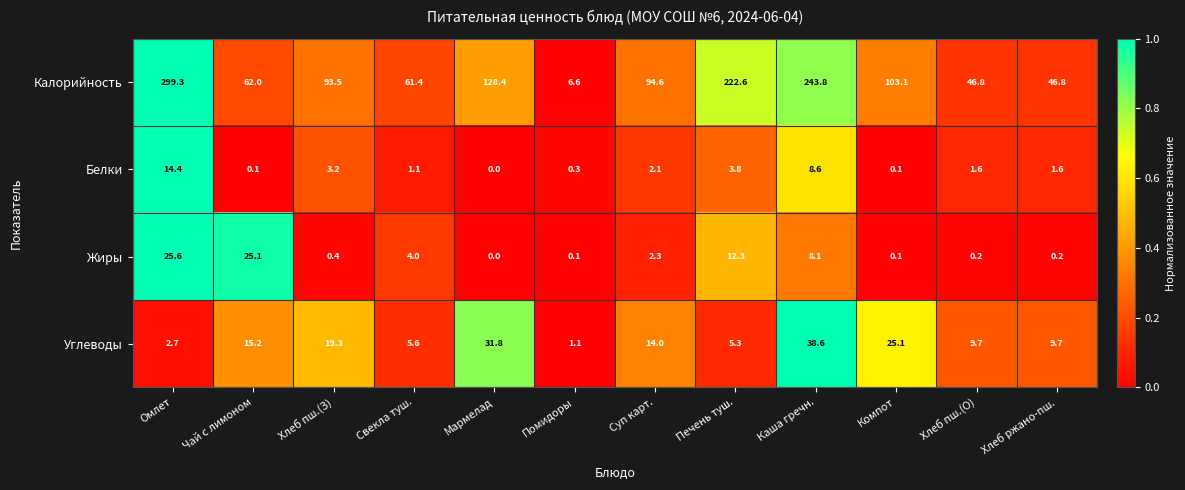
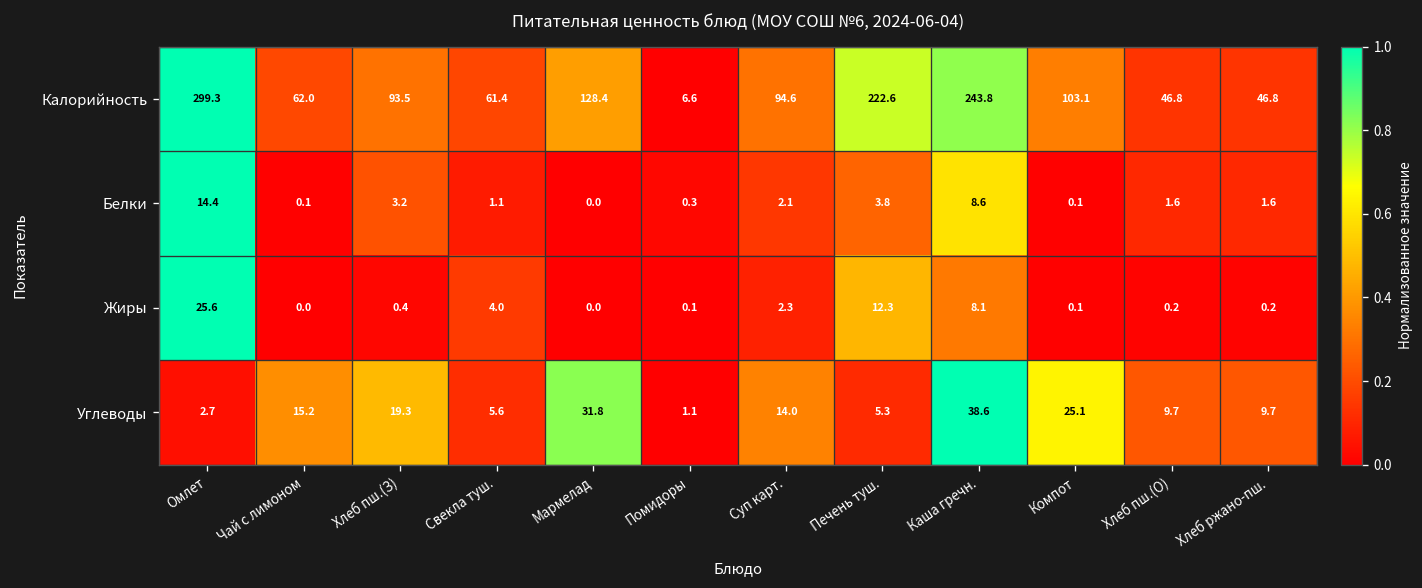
  {
    "Калорийность": {
      "Омлет": 299.3,
      "Чай с лимоном": 62.0,
      "Хлеб пш.(З)": 93.5,
      "Свекла туш.": 61.4,
      "Мармелад": 128.4,
      "Помидоры": 6.6,
      "Суп карт.": 94.6,
      "Печень туш.": 222.6,
      "Каша гречн.": 243.8,
      "Компот": 103.1,
      "Хлеб пш.(О)": 46.8,
      "Хлеб ржано-пш.": 46.8
    },
    "Белки": {
      "Омлет": 14.4,
      "Чай с лимоном": 0.1,
      "Хлеб пш.(З)": 3.2,
      "Свекла туш.": 1.1,
      "Мармелад": 0.0,
      "Помидоры": 0.3,
      "Суп карт.": 2.1,
      "Печень туш.": 3.8,
      "Каша гречн.": 8.6,
      "Компот": 0.1,
      "Хлеб пш.(О)": 1.6,
      "Хлеб ржано-пш.": 1.6
    },
    "Жиры": {
      "Омлет": 25.6,
-     "Чай с лимоном": 25.1,
+     "Чай с лимоном": 0.0,
      "Хлеб пш.(З)": 0.4,
      "Свекла туш.": 4.0,
      "Мармелад": 0.0,
      "Помидоры": 0.1,
      "Суп карт.": 2.3,
      "Печень туш.": 12.3,
      "Каша гречн.": 8.1,
      "Компот": 0.1,
      "Хлеб пш.(О)": 0.2,
      "Хлеб ржано-пш.": 0.2
    },
    "Углеводы": {
      "Омлет": 2.7,
      "Чай с лимоном": 15.2,
      "Хлеб пш.(З)": 19.3,
      "Свекла туш.": 5.6,
      "Мармелад": 31.8,
      "Помидоры": 1.1,
      "Суп карт.": 14.0,
      "Печень туш.": 5.3,
      "Каша гречн.": 38.6,
      "Компот": 25.1,
      "Хлеб пш.(О)": 9.7,
      "Хлеб ржано-пш.": 9.7
    }
  }
